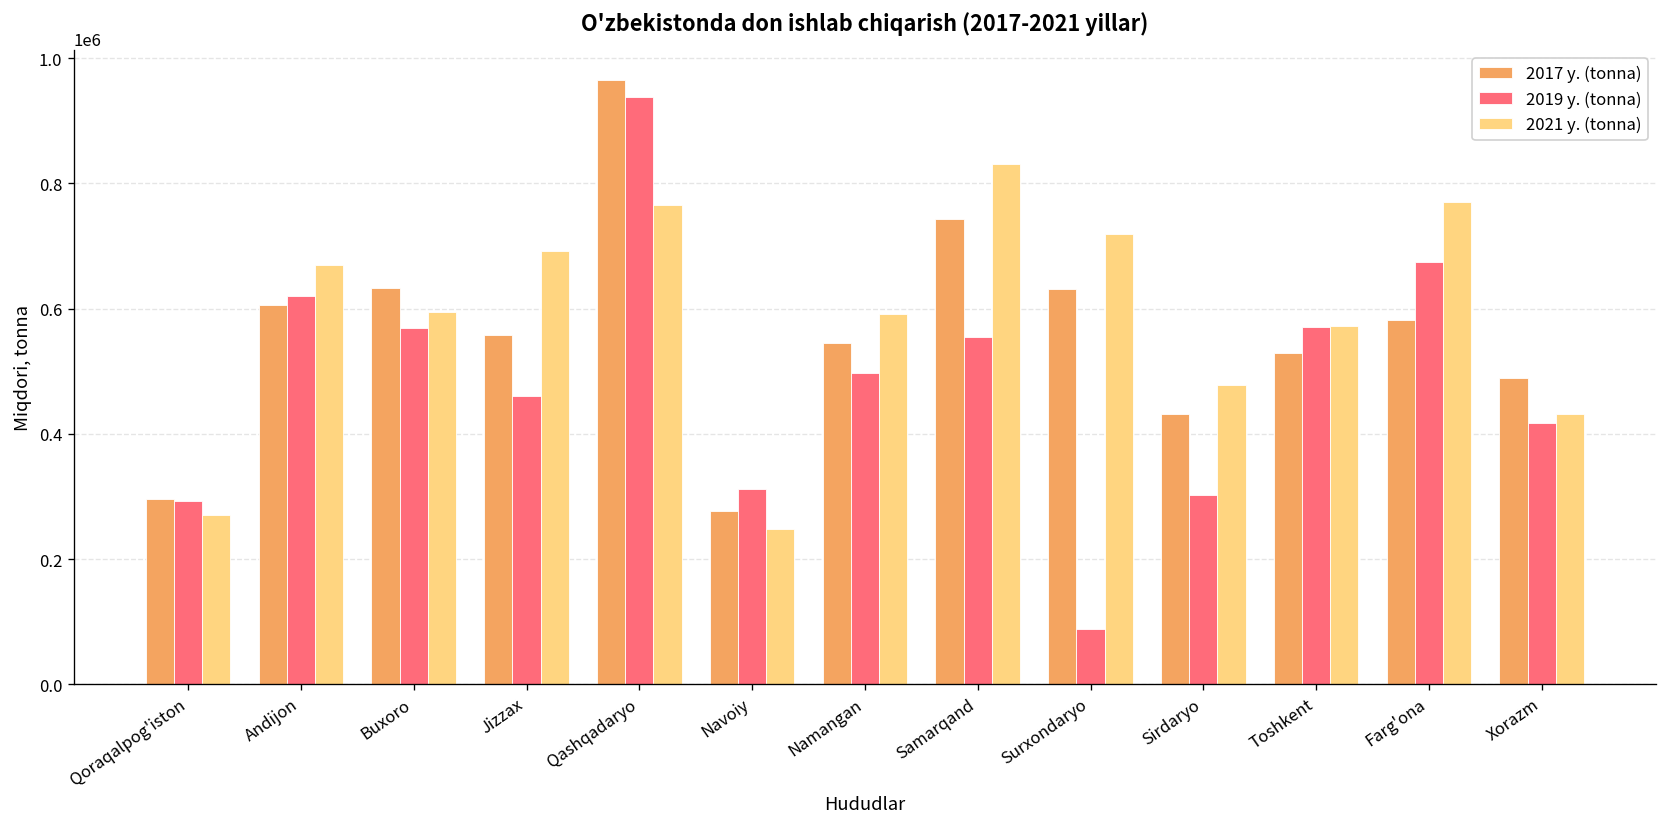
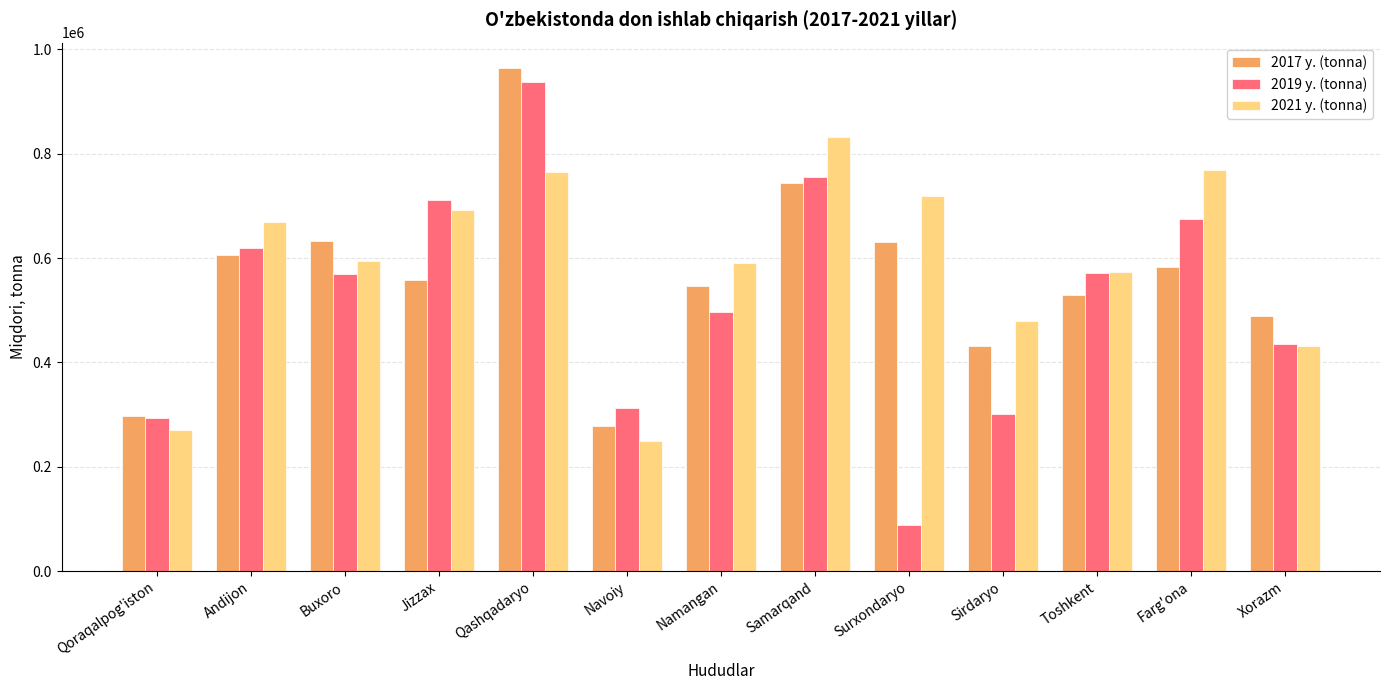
  {
    "2019 y. (tonna)": {
      "Qoraqalpog'iston": 290000,
      "Andijon": 620000,
      "Buxoro": 570000,
-     "Jizzax": 460000,
+     "Jizzax": 710000,
      "Qashqadaryo": 940000,
      "Navoiy": 310000,
      "Namangan": 500000,
-     "Samarqand": 560000,
+     "Samarqand": 760000,
      "Surxondaryo": 90000,
      "Sirdaryo": 300000,
      "Toshkent": 570000,
      "Farg'ona": 670000,
-     "Xorazm": 420000
+     "Xorazm": 430000
    }
  }
